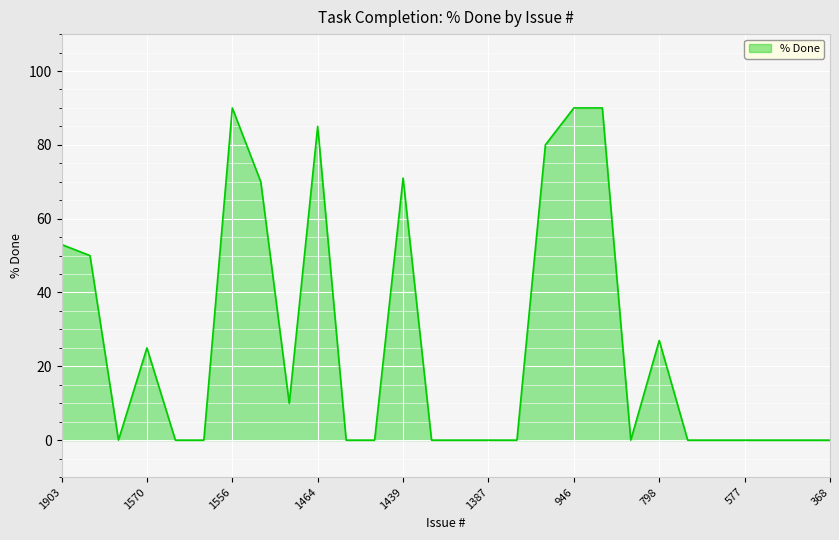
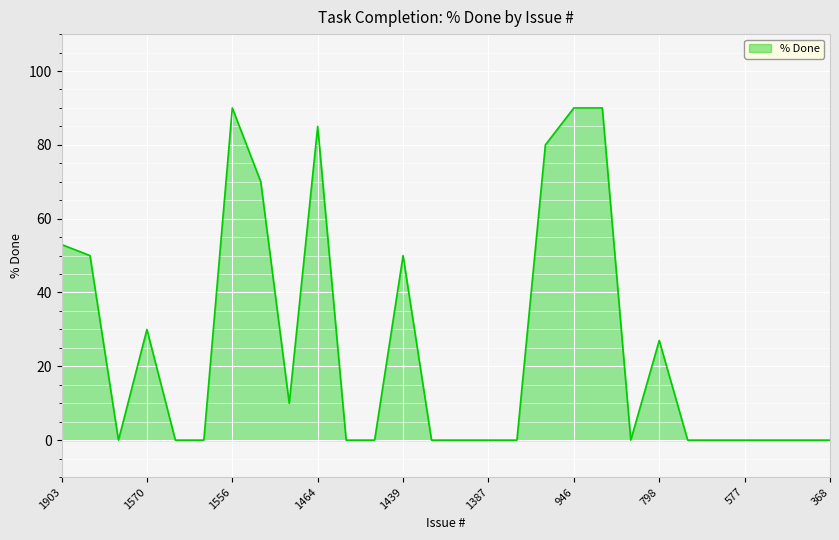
  {
    "1903": 53,
-   "1570": 25,
+   "1570": 30,
    "1556": 90,
    "1464": 85,
-   "1439": 71,
+   "1439": 50,
    "1387": 0,
    "946": 90,
    "798": 27,
    "577": 0,
    "368": 0
  }
